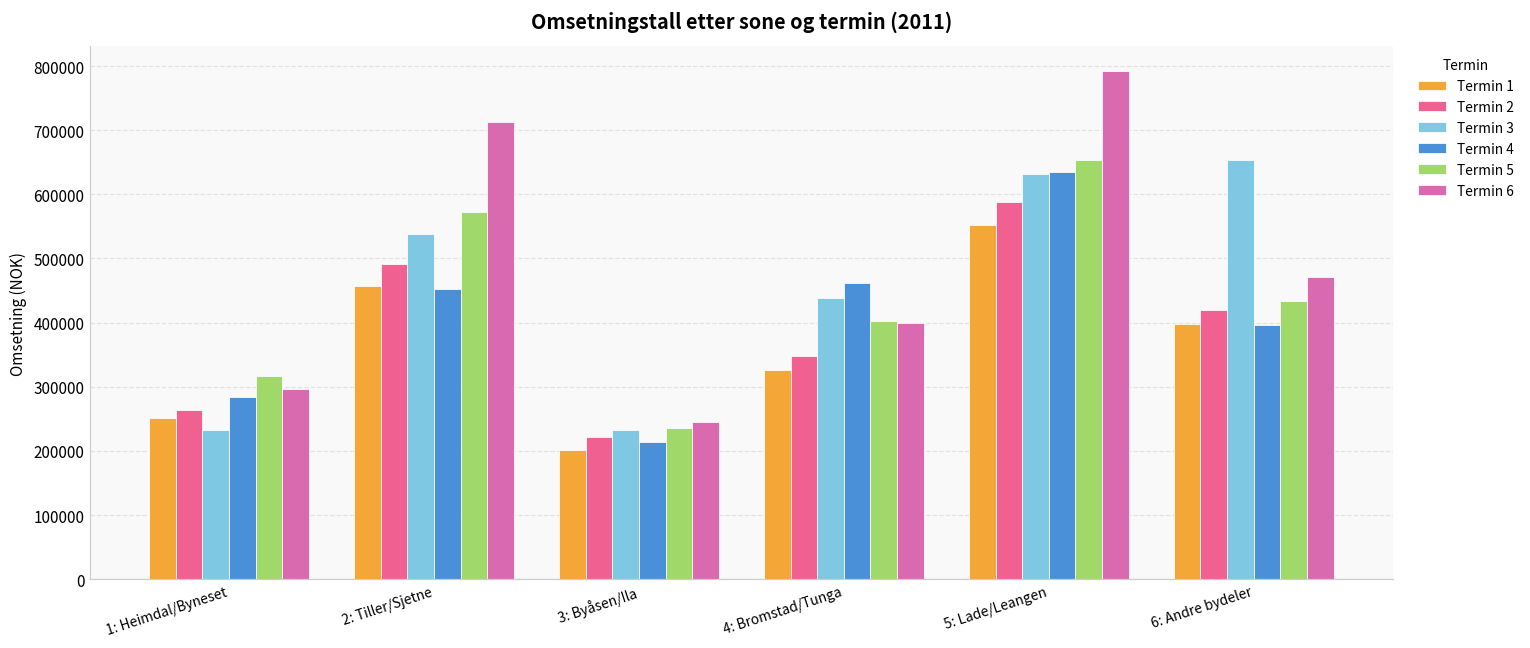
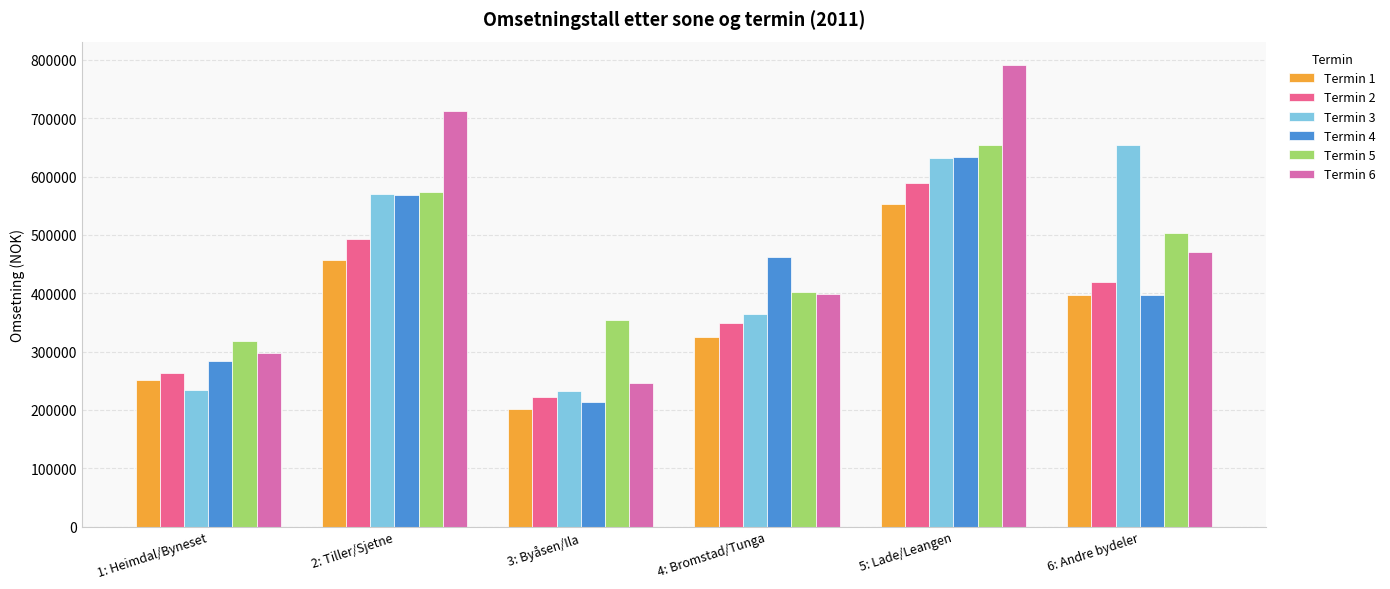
  {
    "Termin 1": {
      "1: Heimdal/Byneset": 250000,
      "2: Tiller/Sjetne": 460000,
      "3: Byåsen/Ila": 200000,
      "4: Bromstad/Tunga": 330000,
      "5: Lade/Leangen": 550000,
      "6: Andre bydeler": 400000
    },
    "Termin 3": {
      "1: Heimdal/Byneset": 230000,
-     "2: Tiller/Sjetne": 540000,
+     "2: Tiller/Sjetne": 570000,
      "3: Byåsen/Ila": 230000,
-     "4: Bromstad/Tunga": 440000,
+     "4: Bromstad/Tunga": 360000,
      "5: Lade/Leangen": 630000,
      "6: Andre bydeler": 650000
    },
    "Termin 4": {
      "1: Heimdal/Byneset": 280000,
-     "2: Tiller/Sjetne": 450000,
+     "2: Tiller/Sjetne": 570000,
      "3: Byåsen/Ila": 210000,
      "4: Bromstad/Tunga": 460000,
      "5: Lade/Leangen": 630000,
      "6: Andre bydeler": 400000
    },
    "Termin 5": {
      "1: Heimdal/Byneset": 320000,
      "2: Tiller/Sjetne": 570000,
-     "3: Byåsen/Ila": 240000,
+     "3: Byåsen/Ila": 350000,
      "4: Bromstad/Tunga": 400000,
      "5: Lade/Leangen": 650000,
-     "6: Andre bydeler": 430000
+     "6: Andre bydeler": 500000
    }
  }
